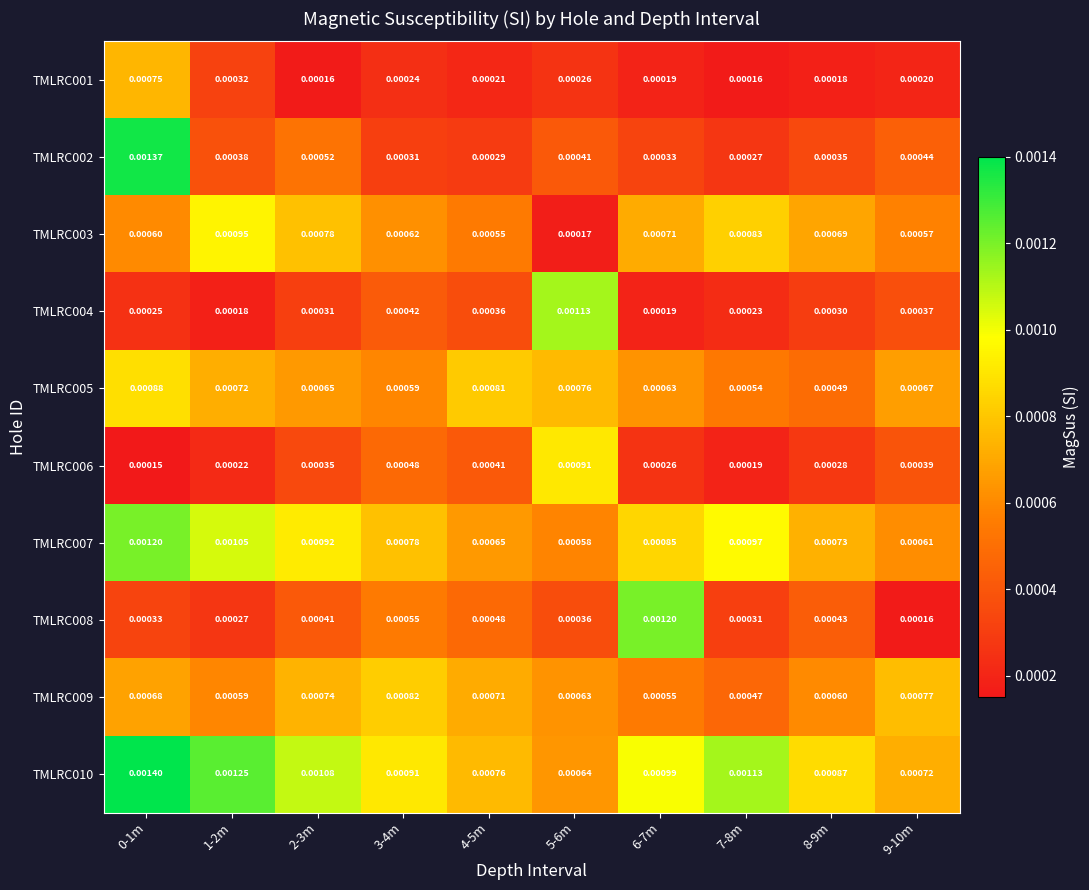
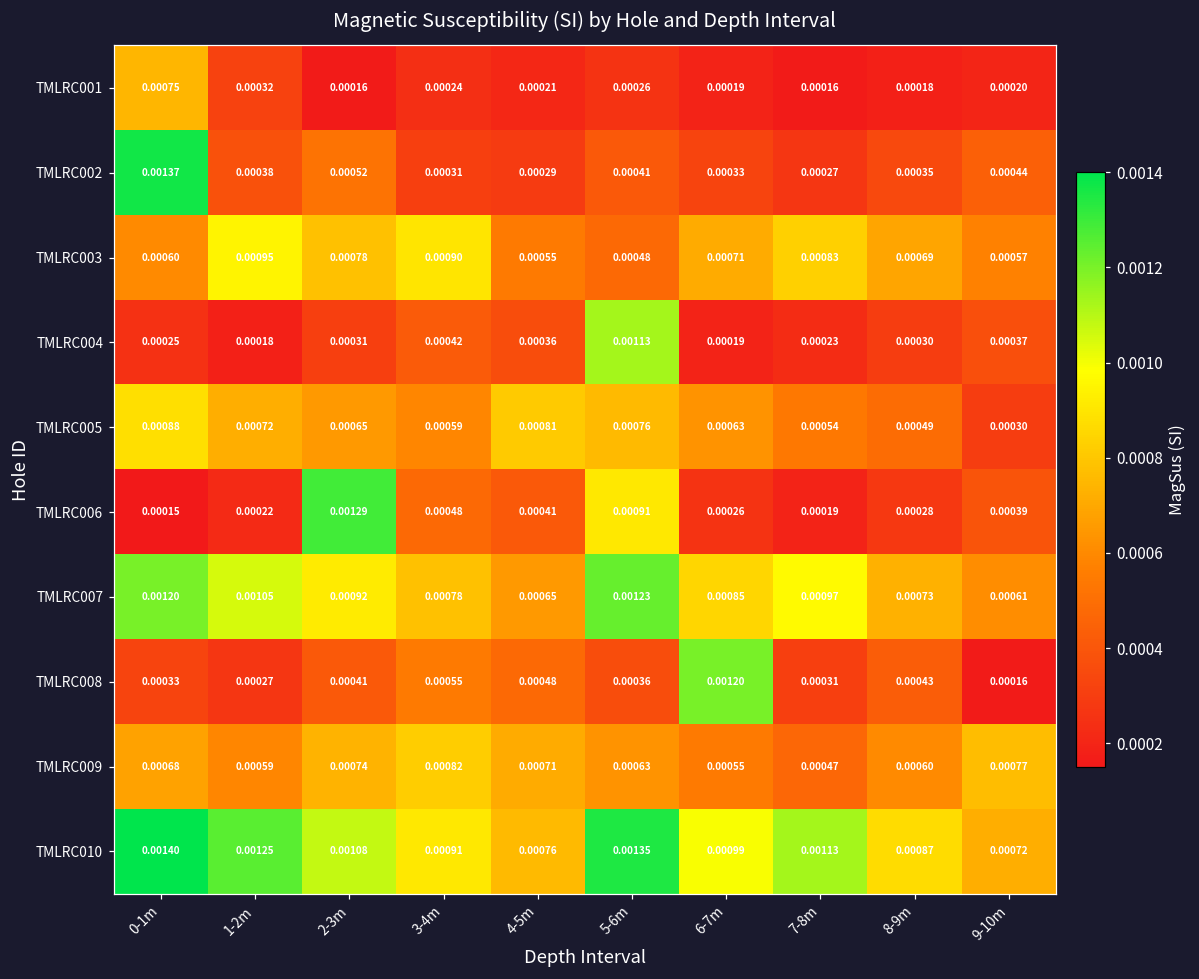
  {
    "TMLRC001": {
      "0-1m": 0.00075,
      "1-2m": 0.00032,
      "2-3m": 0.00016,
      "3-4m": 0.00024,
      "4-5m": 0.00021,
      "5-6m": 0.00026,
      "6-7m": 0.00019,
      "7-8m": 0.00016,
      "8-9m": 0.00018,
      "9-10m": 0.00020
    },
    "TMLRC002": {
      "0-1m": 0.00137,
      "1-2m": 0.00038,
      "2-3m": 0.00052,
      "3-4m": 0.00031,
      "4-5m": 0.00029,
      "5-6m": 0.00041,
      "6-7m": 0.00033,
      "7-8m": 0.00027,
      "8-9m": 0.00035,
      "9-10m": 0.00044
    },
    "TMLRC003": {
      "0-1m": 0.00060,
      "1-2m": 0.00095,
      "2-3m": 0.00078,
-     "3-4m": 0.00062,
+     "3-4m": 0.00090,
      "4-5m": 0.00055,
-     "5-6m": 0.00017,
+     "5-6m": 0.00048,
      "6-7m": 0.00071,
      "7-8m": 0.00083,
      "8-9m": 0.00069,
      "9-10m": 0.00057
    },
    "TMLRC004": {
      "0-1m": 0.00025,
      "1-2m": 0.00018,
      "2-3m": 0.00031,
      "3-4m": 0.00042,
      "4-5m": 0.00036,
      "5-6m": 0.00113,
      "6-7m": 0.00019,
      "7-8m": 0.00023,
      "8-9m": 0.00030,
      "9-10m": 0.00037
    },
    "TMLRC005": {
      "0-1m": 0.00088,
      "1-2m": 0.00072,
      "2-3m": 0.00065,
      "3-4m": 0.00059,
      "4-5m": 0.00081,
      "5-6m": 0.00076,
      "6-7m": 0.00063,
      "7-8m": 0.00054,
      "8-9m": 0.00049,
-     "9-10m": 0.00067
+     "9-10m": 0.00030
    },
    "TMLRC006": {
      "0-1m": 0.00015,
      "1-2m": 0.00022,
-     "2-3m": 0.00035,
+     "2-3m": 0.00129,
      "3-4m": 0.00048,
      "4-5m": 0.00041,
      "5-6m": 0.00091,
      "6-7m": 0.00026,
      "7-8m": 0.00019,
      "8-9m": 0.00028,
      "9-10m": 0.00039
    },
    "TMLRC007": {
      "0-1m": 0.00120,
      "1-2m": 0.00105,
      "2-3m": 0.00092,
      "3-4m": 0.00078,
      "4-5m": 0.00065,
-     "5-6m": 0.00058,
+     "5-6m": 0.00123,
      "6-7m": 0.00085,
      "7-8m": 0.00097,
      "8-9m": 0.00073,
      "9-10m": 0.00061
    },
    "TMLRC008": {
      "0-1m": 0.00033,
      "1-2m": 0.00027,
      "2-3m": 0.00041,
      "3-4m": 0.00055,
      "4-5m": 0.00048,
      "5-6m": 0.00036,
      "6-7m": 0.00120,
      "7-8m": 0.00031,
      "8-9m": 0.00043,
      "9-10m": 0.00016
    },
    "TMLRC009": {
      "0-1m": 0.00068,
      "1-2m": 0.00059,
      "2-3m": 0.00074,
      "3-4m": 0.00082,
      "4-5m": 0.00071,
      "5-6m": 0.00063,
      "6-7m": 0.00055,
      "7-8m": 0.00047,
      "8-9m": 0.00060,
      "9-10m": 0.00077
    },
    "TMLRC010": {
      "0-1m": 0.00140,
      "1-2m": 0.00125,
      "2-3m": 0.00108,
      "3-4m": 0.00091,
      "4-5m": 0.00076,
-     "5-6m": 0.00064,
+     "5-6m": 0.00135,
      "6-7m": 0.00099,
      "7-8m": 0.00113,
      "8-9m": 0.00087,
      "9-10m": 0.00072
    }
  }
